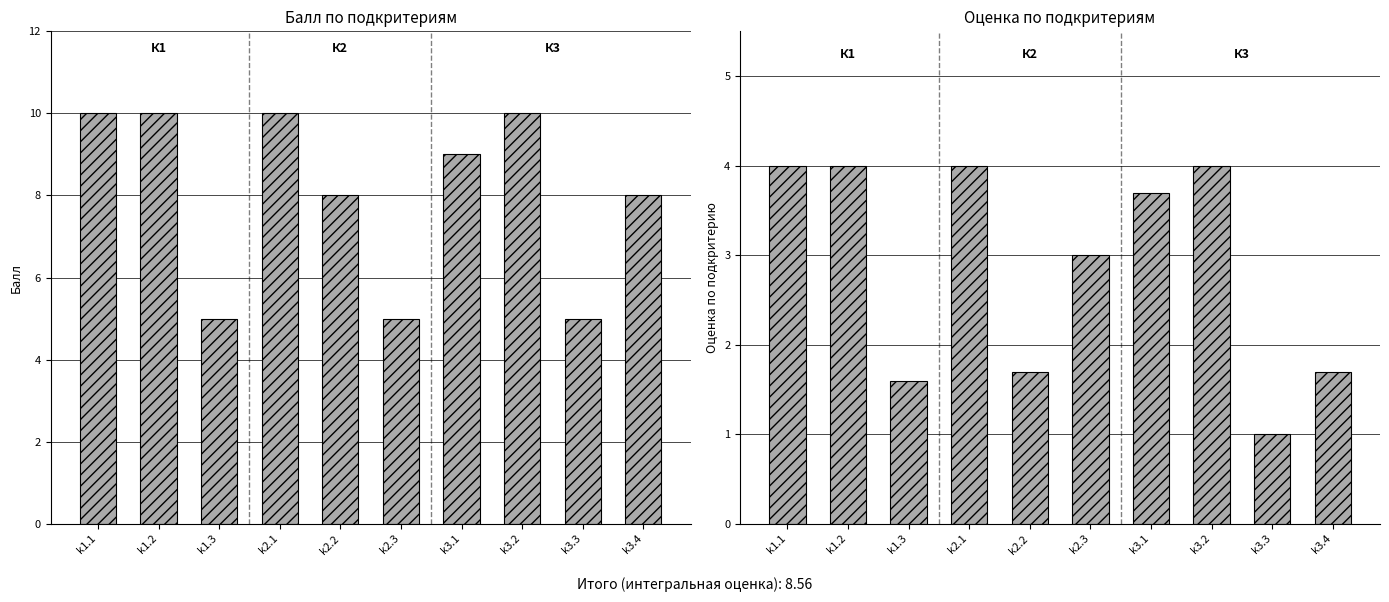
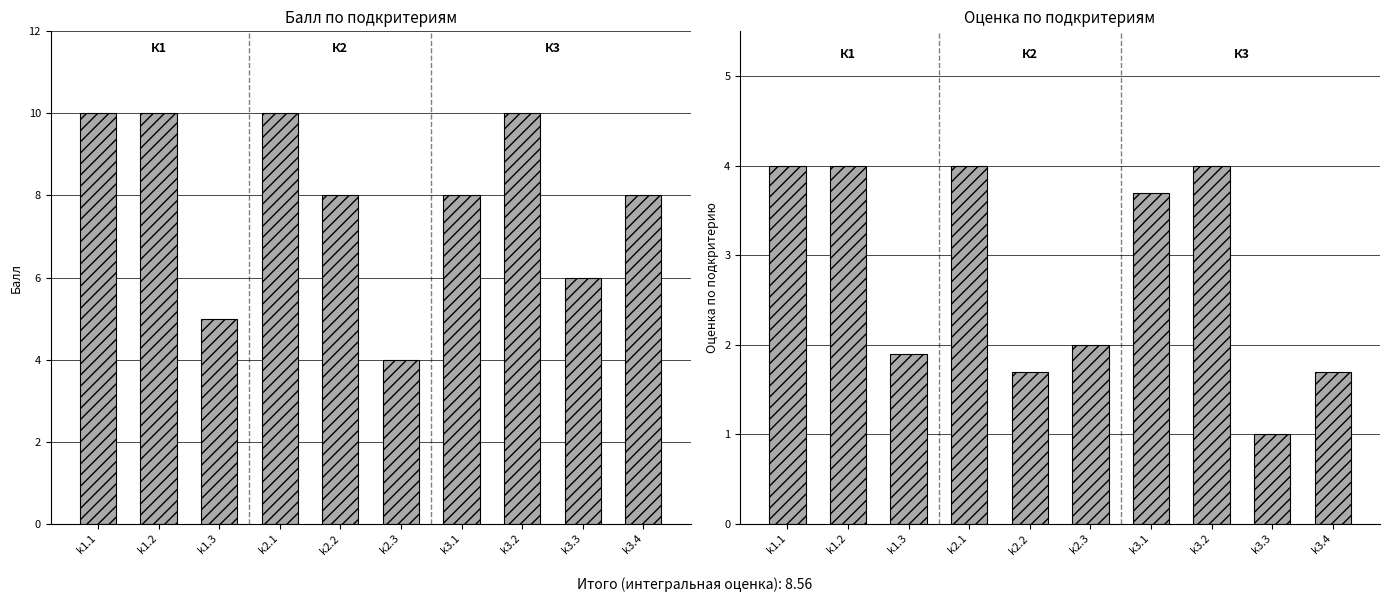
  {
    "Балл по подкритериям": {
      "k1.1": 10,
      "k1.2": 10,
      "k1.3": 5,
      "k2.1": 10,
      "k2.2": 8,
-     "k2.3": 5,
-     "k3.1": 9,
+     "k2.3": 4,
+     "k3.1": 8,
      "k3.2": 10,
-     "k3.3": 5,
+     "k3.3": 6,
      "k3.4": 8
    },
    "Оценка по подкритериям": {
      "k1.1": 4.0,
      "k1.2": 4.0,
-     "k1.3": 1.6,
+     "k1.3": 1.9,
      "k2.1": 4.0,
      "k2.2": 1.7,
-     "k2.3": 3,
+     "k2.3": 2,
      "k3.1": 3.7,
      "k3.2": 4.0,
      "k3.3": 1.0,
      "k3.4": 1.7
    }
  }
